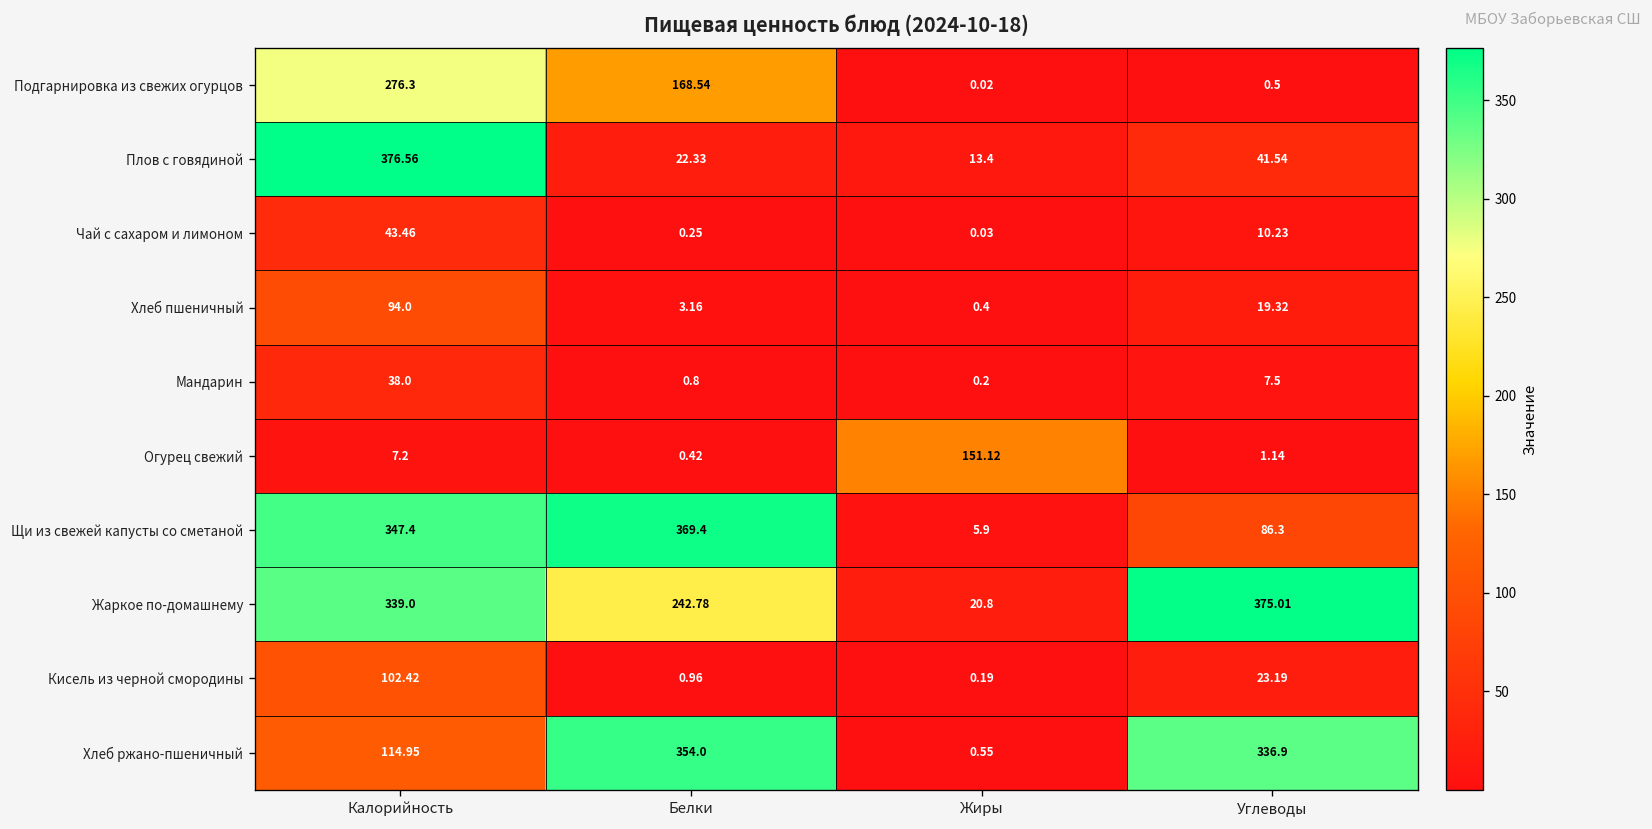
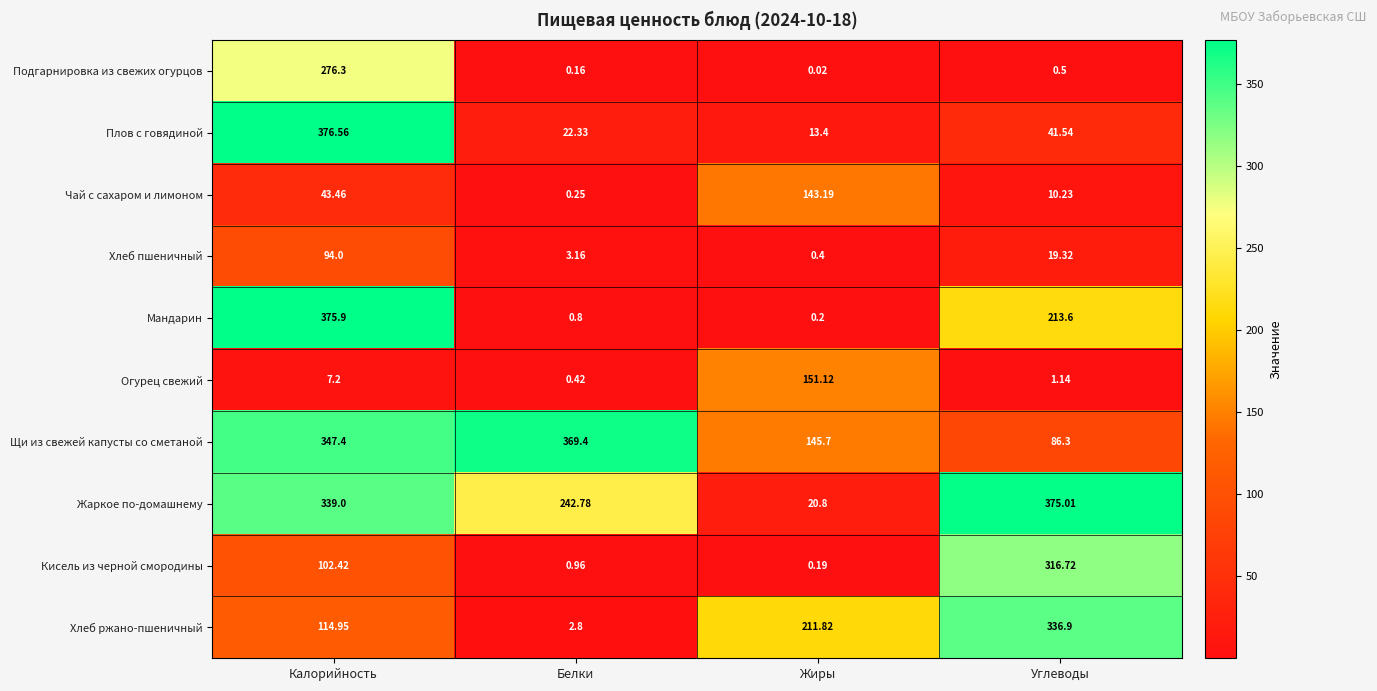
  {
    "Подгарнировка из свежих огурцов": {
      "Калорийность": 276.3,
-     "Белки": 168.54,
+     "Белки": 0.16,
      "Жиры": 0.02,
      "Углеводы": 0.5
    },
    "Плов с говядиной": {
      "Калорийность": 376.56,
      "Белки": 22.33,
      "Жиры": 13.4,
      "Углеводы": 41.54
    },
    "Чай с сахаром и лимоном": {
      "Калорийность": 43.46,
      "Белки": 0.25,
-     "Жиры": 0.03,
+     "Жиры": 143.19,
      "Углеводы": 10.23
    },
    "Хлеб пшеничный": {
      "Калорийность": 94.0,
      "Белки": 3.16,
      "Жиры": 0.4,
      "Углеводы": 19.32
    },
    "Мандарин": {
-     "Калорийность": 38.0,
+     "Калорийность": 375.9,
      "Белки": 0.8,
      "Жиры": 0.2,
-     "Углеводы": 7.5
+     "Углеводы": 213.6
    },
    "Огурец свежий": {
      "Калорийность": 7.2,
      "Белки": 0.42,
      "Жиры": 151.12,
      "Углеводы": 1.14
    },
    "Щи из свежей капусты со сметаной": {
      "Калорийность": 347.4,
      "Белки": 369.4,
-     "Жиры": 5.9,
+     "Жиры": 145.7,
      "Углеводы": 86.3
    },
    "Жаркое по-домашнему": {
      "Калорийность": 339.0,
      "Белки": 242.78,
      "Жиры": 20.8,
      "Углеводы": 375.01
    },
    "Кисель из черной смородины": {
      "Калорийность": 102.42,
      "Белки": 0.96,
      "Жиры": 0.19,
-     "Углеводы": 23.19
+     "Углеводы": 316.72
    },
    "Хлеб ржано-пшеничный": {
      "Калорийность": 114.95,
-     "Белки": 354.0,
-     "Жиры": 0.55,
+     "Белки": 2.8,
+     "Жиры": 211.82,
      "Углеводы": 336.9
    }
  }
